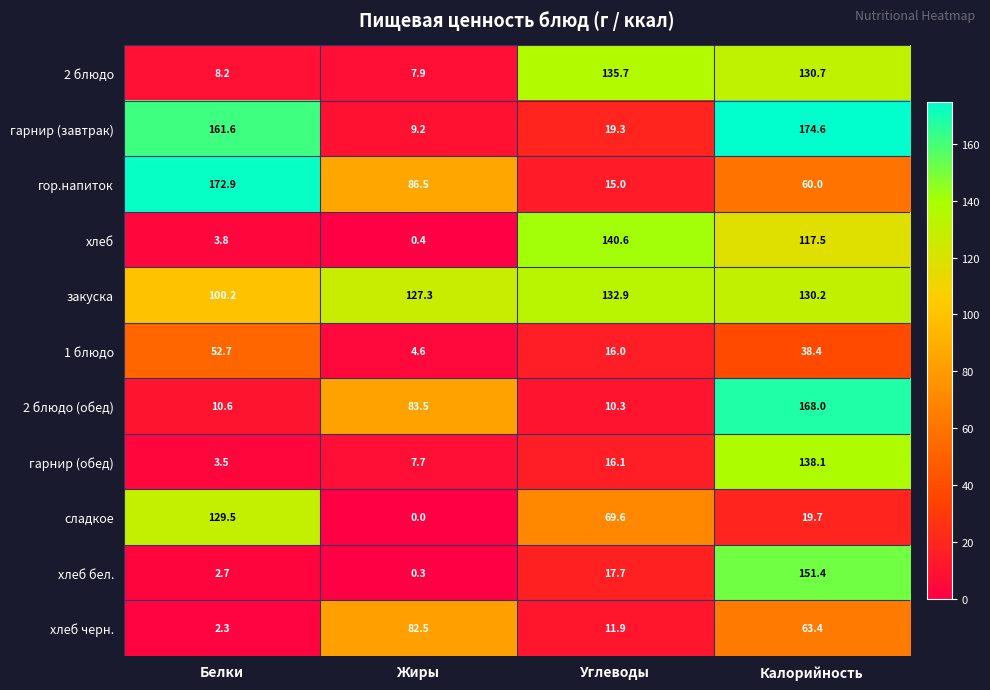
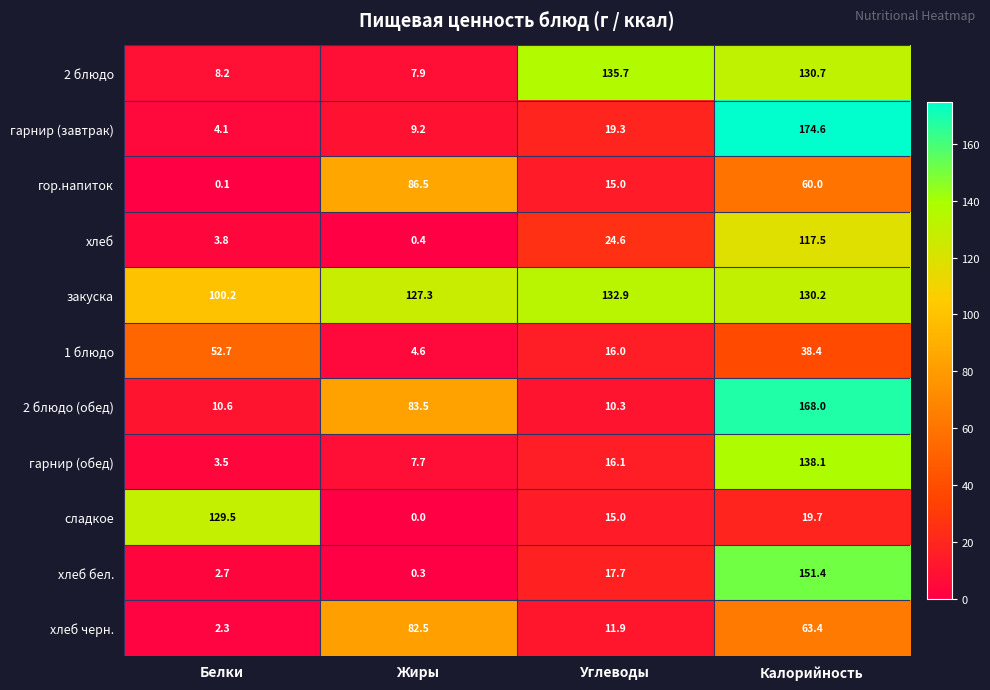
  {
    "2 блюдо": {
      "Белки": 8.2,
      "Жиры": 7.9,
      "Углеводы": 135.7,
      "Калорийность": 130.7
    },
    "гарнир (завтрак)": {
-     "Белки": 161.6,
+     "Белки": 4.1,
      "Жиры": 9.2,
      "Углеводы": 19.3,
      "Калорийность": 174.6
    },
    "гор.напиток": {
-     "Белки": 172.9,
+     "Белки": 0.1,
      "Жиры": 86.5,
      "Углеводы": 15.0,
      "Калорийность": 60.0
    },
    "хлеб": {
      "Белки": 3.8,
      "Жиры": 0.4,
-     "Углеводы": 140.6,
+     "Углеводы": 24.6,
      "Калорийность": 117.5
    },
    "закуска": {
      "Белки": 100.2,
      "Жиры": 127.3,
      "Углеводы": 132.9,
      "Калорийность": 130.2
    },
    "1 блюдо": {
      "Белки": 52.7,
      "Жиры": 4.6,
      "Углеводы": 16.0,
      "Калорийность": 38.4
    },
    "2 блюдо (обед)": {
      "Белки": 10.6,
      "Жиры": 83.5,
      "Углеводы": 10.3,
      "Калорийность": 168.0
    },
    "гарнир (обед)": {
      "Белки": 3.5,
      "Жиры": 7.7,
      "Углеводы": 16.1,
      "Калорийность": 138.1
    },
    "сладкое": {
      "Белки": 129.5,
      "Жиры": 0.0,
-     "Углеводы": 69.6,
+     "Углеводы": 15.0,
      "Калорийность": 19.7
    },
    "хлеб бел.": {
      "Белки": 2.7,
      "Жиры": 0.3,
      "Углеводы": 17.7,
      "Калорийность": 151.4
    },
    "хлеб черн.": {
      "Белки": 2.3,
      "Жиры": 82.5,
      "Углеводы": 11.9,
      "Калорийность": 63.4
    }
  }
